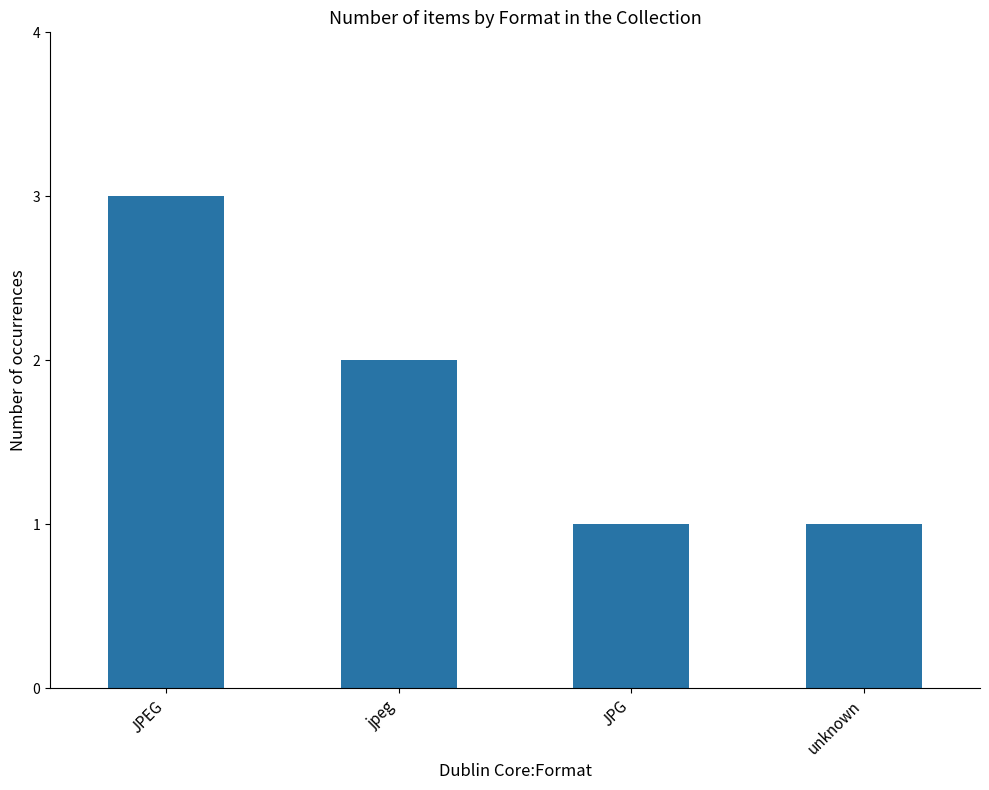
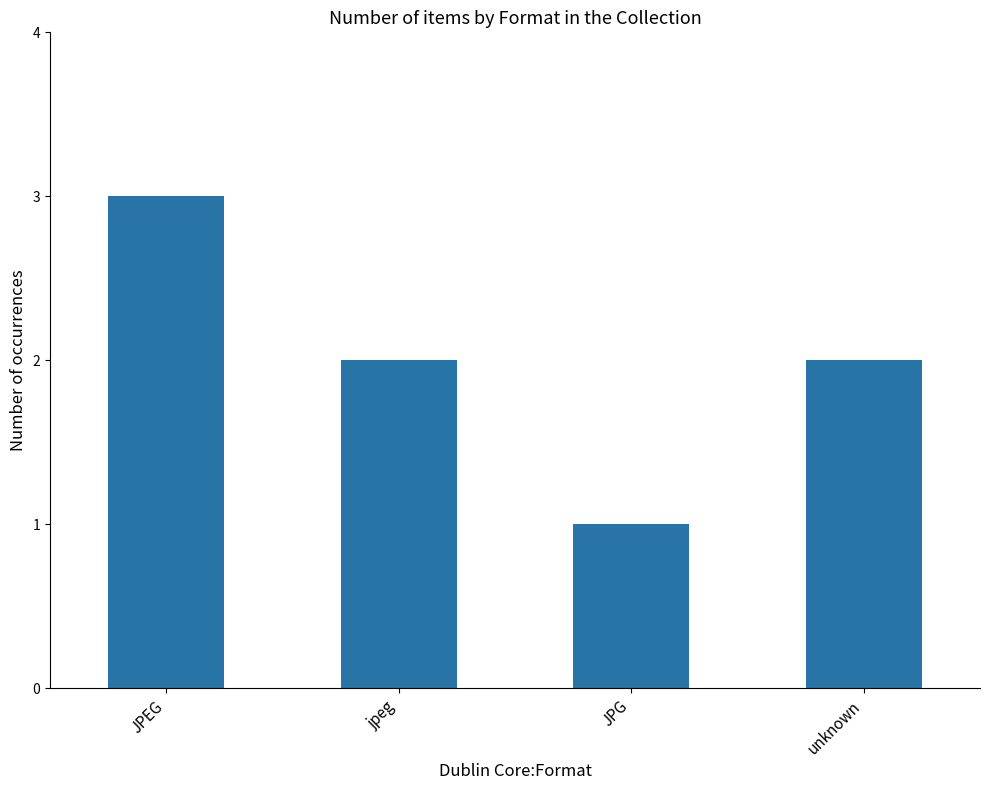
  {
    "JPEG": 3,
    "jpeg": 2,
    "JPG": 1,
-   "unknown": 1
+   "unknown": 2
  }
